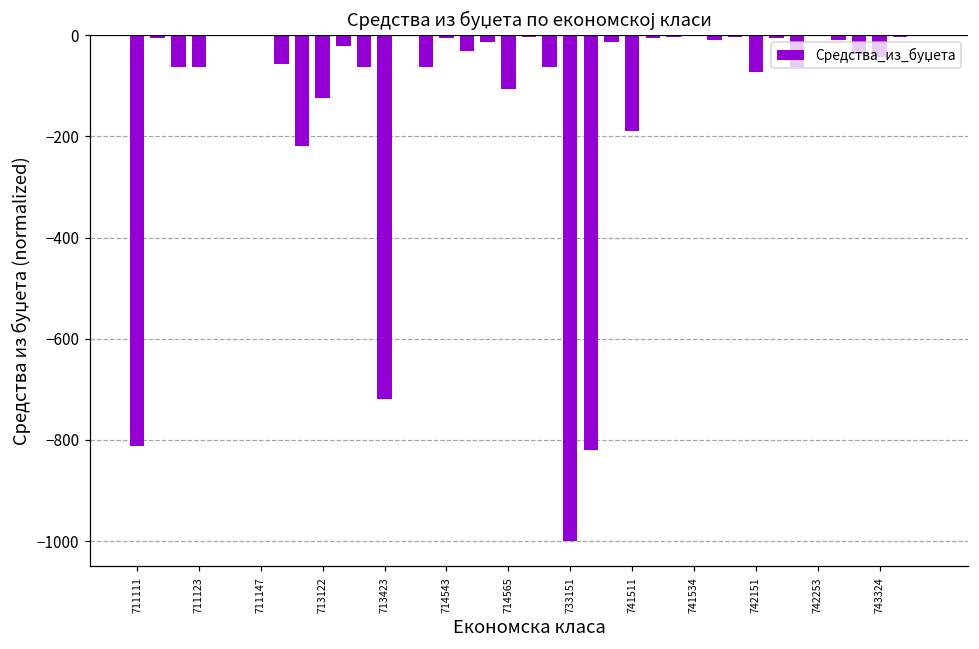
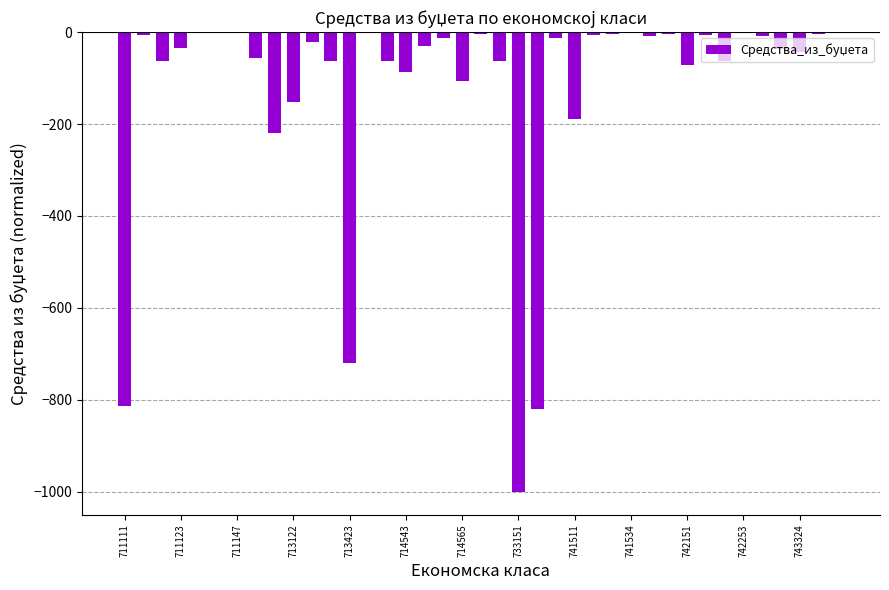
  {
    "711111": -810,
-   "711123": -60,
-   "713122": -130,
+   "711123": -30,
+   "713122": -150,
    "713423": -720,
-   "714543": -10,
+   "714543": -90,
    "714565": -110,
    "733151": -1000,
    "741511": -190,
    "742151": -70
  }
